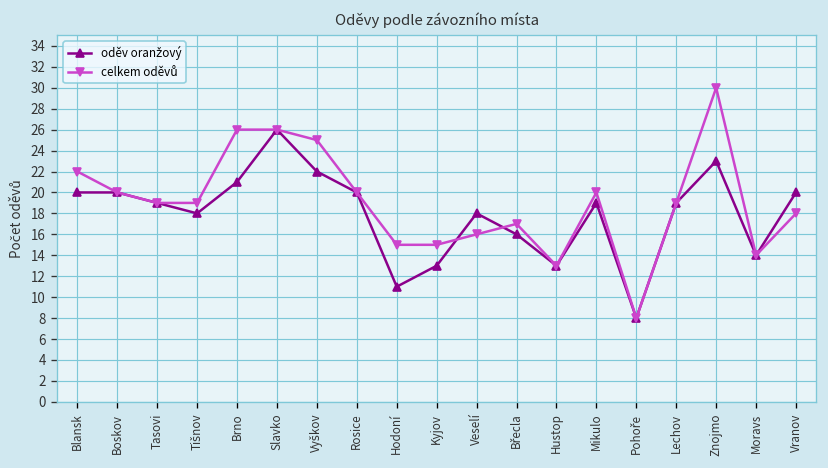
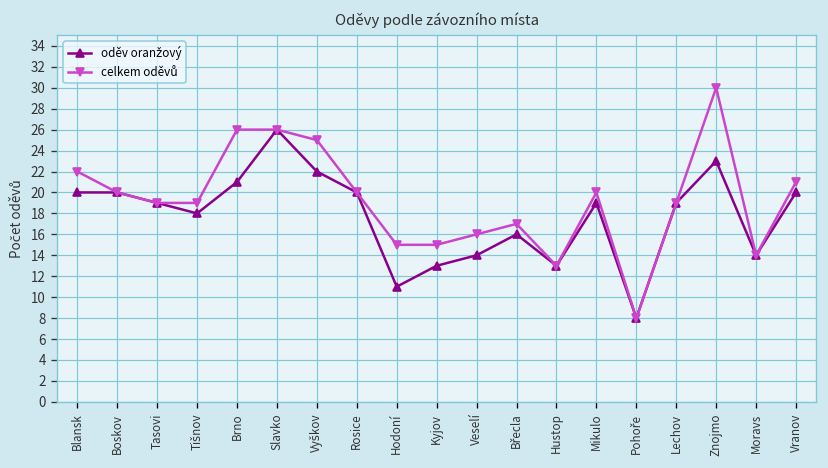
  {
    "oděv oranžový": {
      "Blansk": 20,
      "Tišnov": 18,
      "Brno": 21,
      "Vyškov": 22,
      "Hodoní": 11,
      "Kyjov": 13,
-     "Veselí": 18,
+     "Veselí": 14,
      "Břecla": 16,
      "Mikulo": 19,
      "Znojmo": 23,
      "Vranov": 20
    },
    "celkem oděvů": {
      "Blansk": 22,
      "Tišnov": 19,
      "Brno": 26,
      "Vyškov": 25,
      "Hodoní": 15,
      "Kyjov": 15,
      "Veselí": 16,
      "Břecla": 17,
      "Mikulo": 20,
      "Znojmo": 30,
-     "Vranov": 18
+     "Vranov": 21
    }
  }
